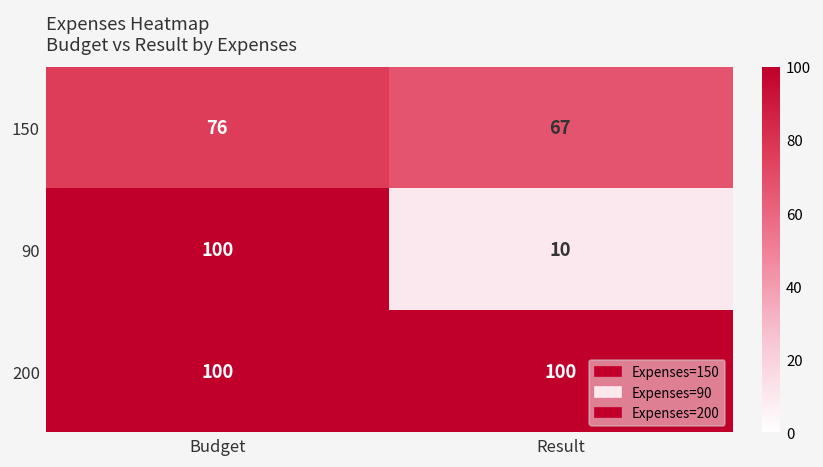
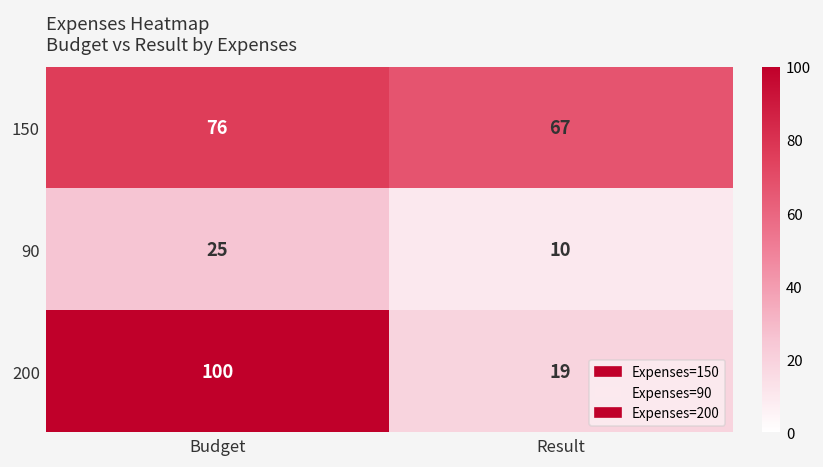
  {
    "150": {
      "Result": 67
    },
    "90": {
-     "Budget": 100,
+     "Budget": 25,
      "Result": 10
    },
    "200": {
      "Budget": 100,
-     "Result": 100
+     "Result": 19
    }
  }
